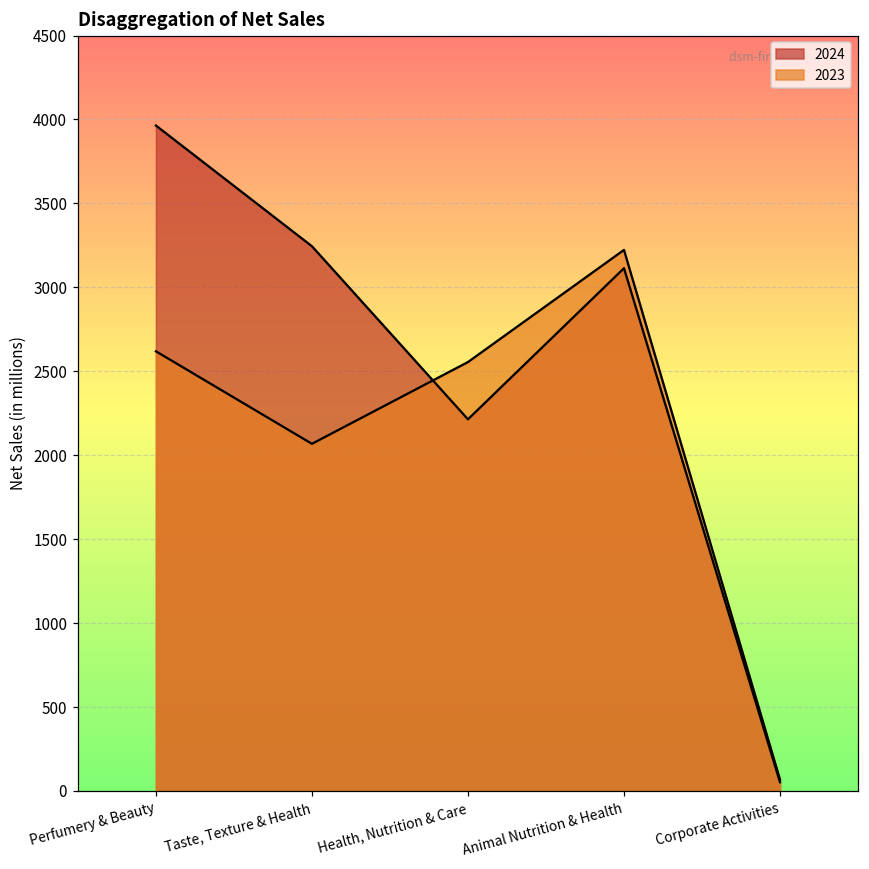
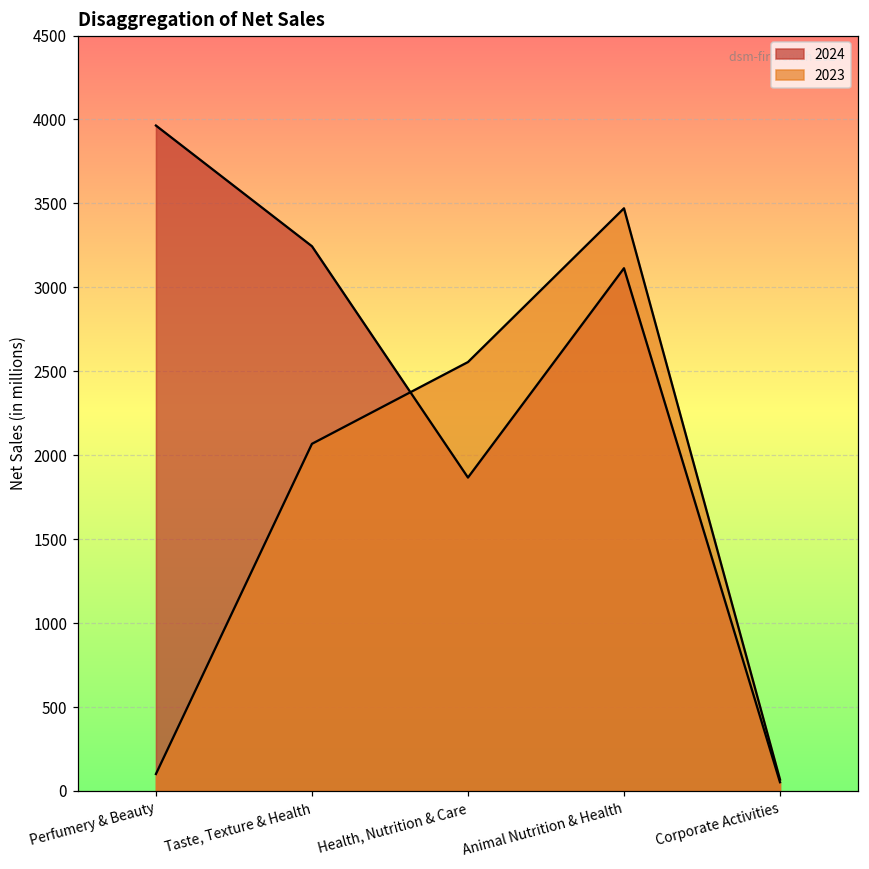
  {
    "2024": {
      "Perfumery & Beauty": 3960,
      "Taste, Texture & Health": 3250,
-     "Health, Nutrition & Care": 2210,
+     "Health, Nutrition & Care": 1870,
      "Animal Nutrition & Health": 3110
    },
    "2023": {
-     "Perfumery & Beauty": 2620,
+     "Perfumery & Beauty": 100,
      "Taste, Texture & Health": 2070,
      "Health, Nutrition & Care": 2560,
-     "Animal Nutrition & Health": 3220
+     "Animal Nutrition & Health": 3470
    }
  }
